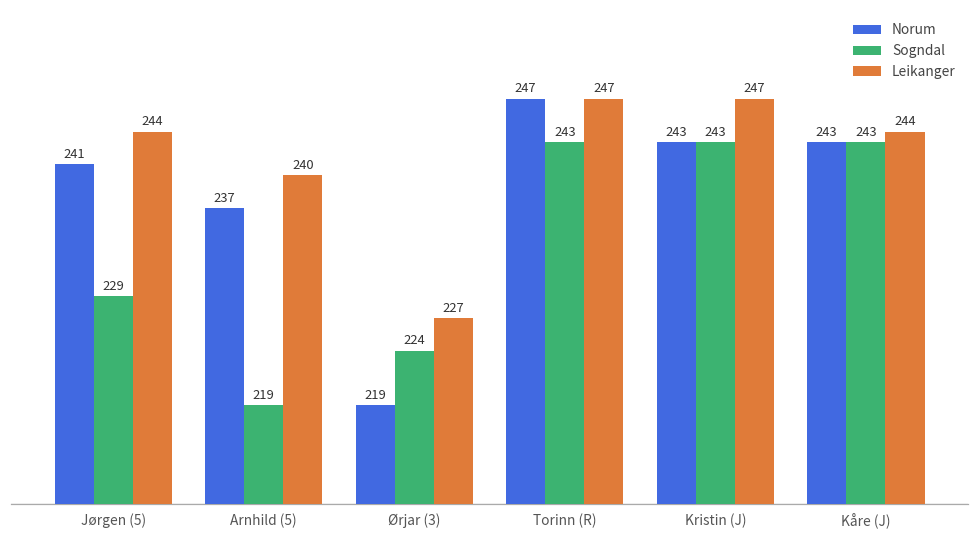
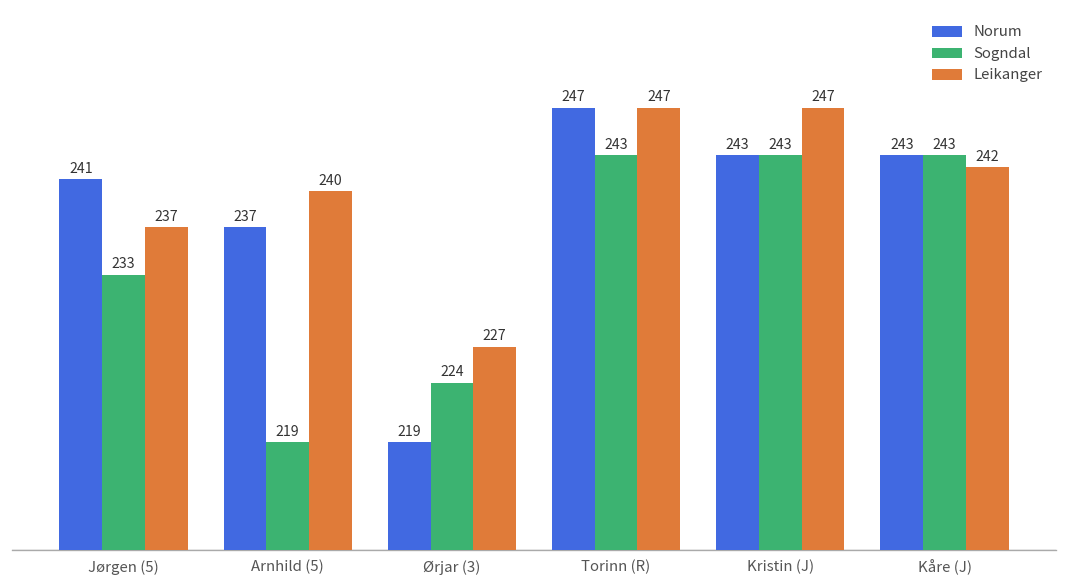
  {
    "Norum": {
      "Jørgen (5)": 241,
      "Arnhild (5)": 237,
      "Ørjar (3)": 219,
      "Torinn (R)": 247,
      "Kristin (J)": 243,
      "Kåre (J)": 243
    },
    "Sogndal": {
-     "Jørgen (5)": 229,
+     "Jørgen (5)": 233,
      "Arnhild (5)": 219,
      "Ørjar (3)": 224,
      "Torinn (R)": 243,
      "Kristin (J)": 243,
      "Kåre (J)": 243
    },
    "Leikanger": {
-     "Jørgen (5)": 244,
+     "Jørgen (5)": 237,
      "Arnhild (5)": 240,
      "Ørjar (3)": 227,
      "Torinn (R)": 247,
      "Kristin (J)": 247,
-     "Kåre (J)": 244
+     "Kåre (J)": 242
    }
  }
